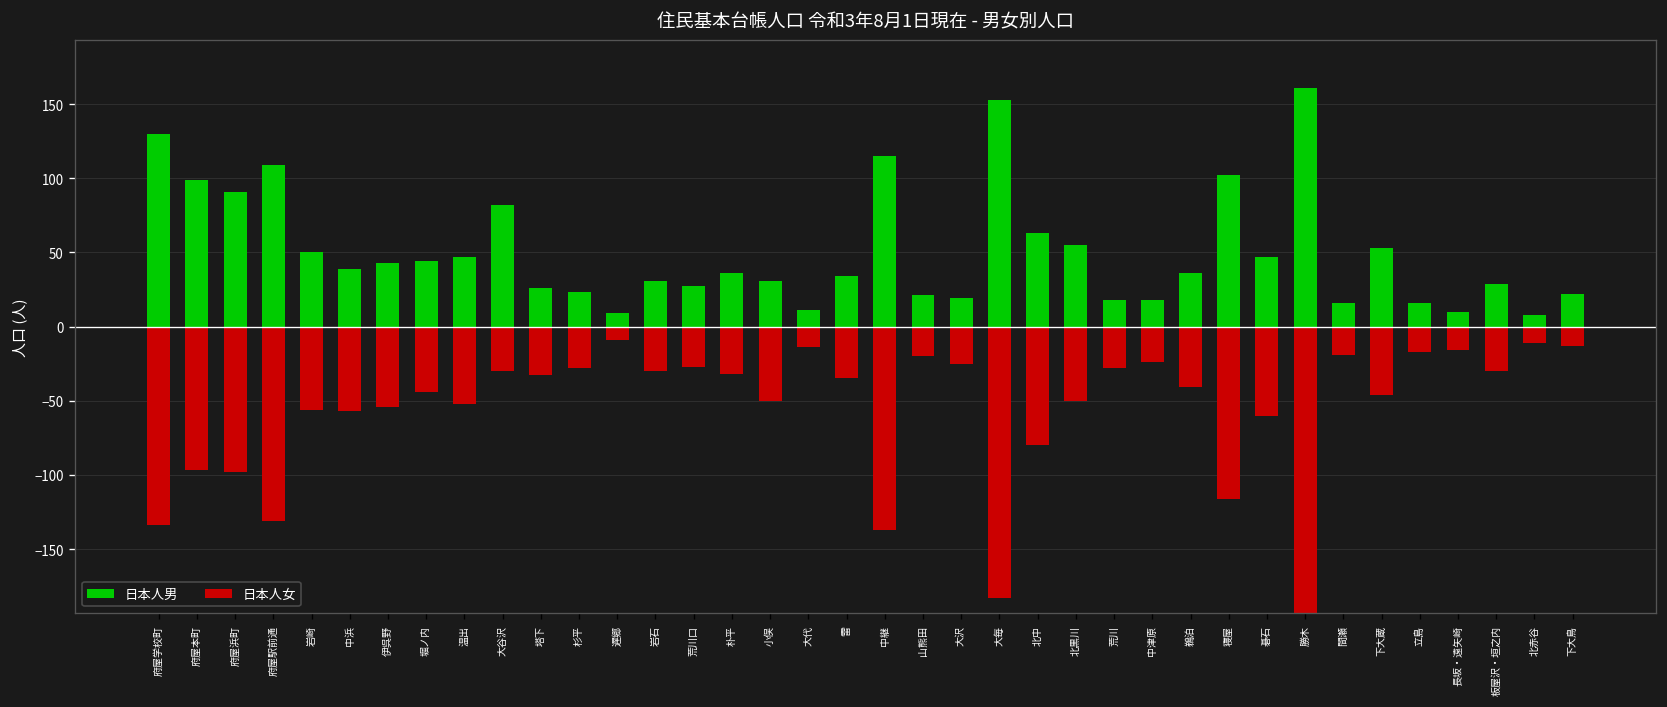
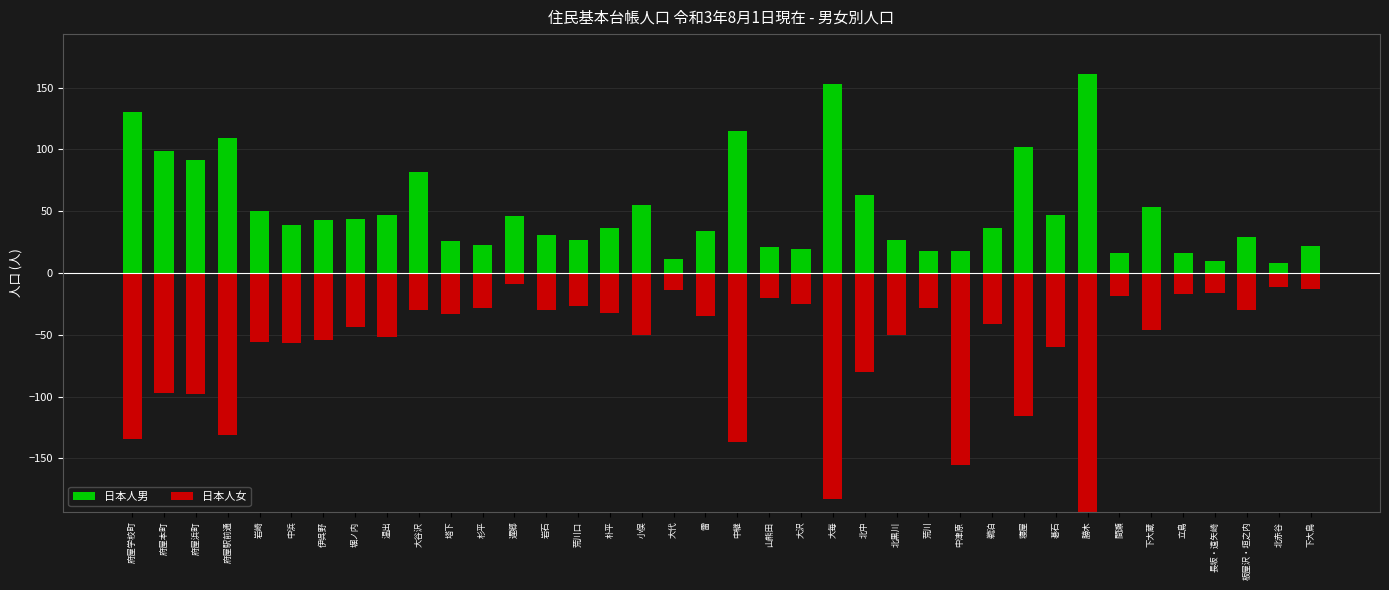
  {
    "日本人男": {
      "府屋学校町": 130,
      "府屋本町": 99,
      "府屋浜町": 91,
      "府屋駅前通": 109,
      "岩崎": 50,
      "中浜": 39,
      "伊呉野": 43,
      "堀ノ内": 44,
      "温出": 47,
      "大谷沢": 82,
      "塔下": 26,
      "杉平": 23,
-     "遅郷": 9,
+     "遅郷": 46,
      "岩石": 31,
      "荒川口": 27,
      "朴平": 36,
-     "小俣": 31,
+     "小俣": 55,
      "大代": 11,
      "雷": 34,
      "中継": 115,
      "山熊田": 21,
      "大沢": 19,
      "大毎": 153,
      "北中": 63,
-     "北黒川": 55,
+     "北黒川": 27,
      "荒川": 18,
      "中津原": 18,
      "鵜泊": 36,
      "寝屋": 102,
      "碁石": 47,
      "勝木": 161,
      "間瀬": 16,
      "下大蔵": 53,
      "立島": 16,
      "長坂・遠矢崎": 10,
      "板屋沢・垣之内": 29,
      "北赤谷": 8,
      "下大鳥": 22
    },
    "日本人女": {
      "府屋学校町": -134,
      "府屋本町": -97,
      "府屋浜町": -98,
      "府屋駅前通": -131,
      "岩崎": -56,
      "中浜": -57,
      "伊呉野": -54,
      "堀ノ内": -44,
      "温出": -52,
      "大谷沢": -30,
      "塔下": -33,
      "杉平": -28,
      "遅郷": -9,
      "岩石": -30,
      "荒川口": -27,
      "朴平": -32,
      "小俣": -50,
      "大代": -14,
      "雷": -35,
      "中継": -137,
      "山熊田": -20,
      "大沢": -25,
      "大毎": -183,
      "北中": -80,
      "北黒川": -50,
      "荒川": -28,
-     "中津原": -24,
+     "中津原": -155,
      "鵜泊": -41,
      "寝屋": -116,
      "碁石": -60,
      "間瀬": -19,
      "下大蔵": -46,
      "立島": -17,
      "長坂・遠矢崎": -16,
      "板屋沢・垣之内": -30,
      "北赤谷": -11,
      "下大鳥": -13
    }
  }
